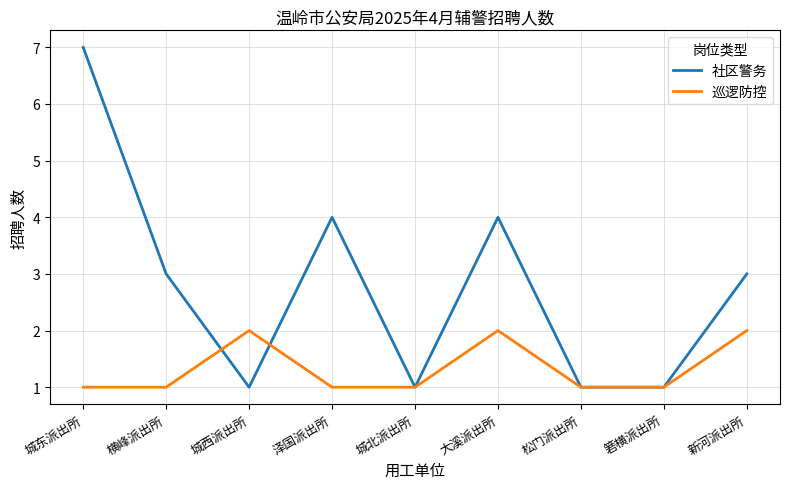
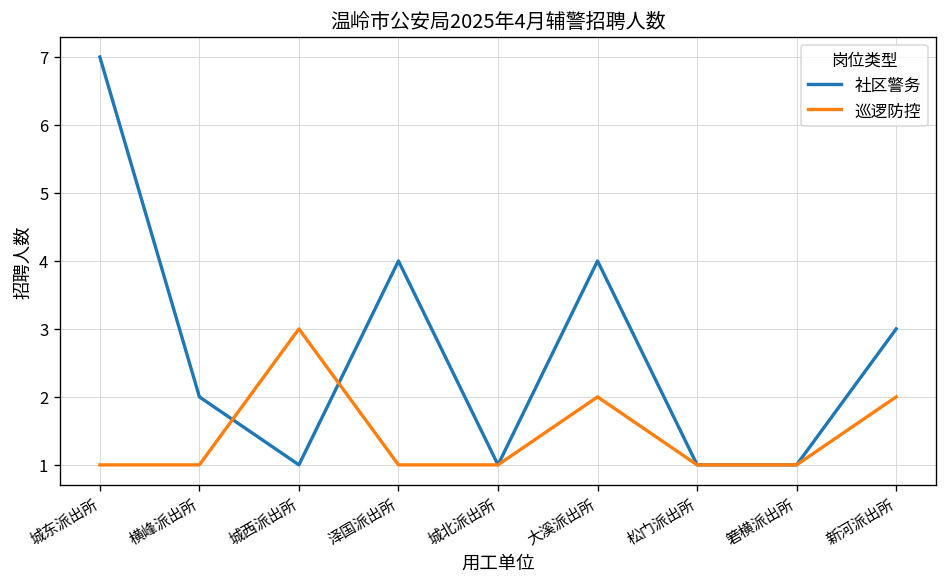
  {
    "社区警务": {
      "城东派出所": 7,
-     "横峰派出所": 3,
+     "横峰派出所": 2,
      "城西派出所": 1,
      "泽国派出所": 4,
      "大溪派出所": 4,
      "新河派出所": 3
    },
    "巡逻防控": {
      "城东派出所": 1,
      "横峰派出所": 1,
-     "城西派出所": 2,
+     "城西派出所": 3,
      "泽国派出所": 1,
      "大溪派出所": 2,
      "新河派出所": 2
    }
  }
